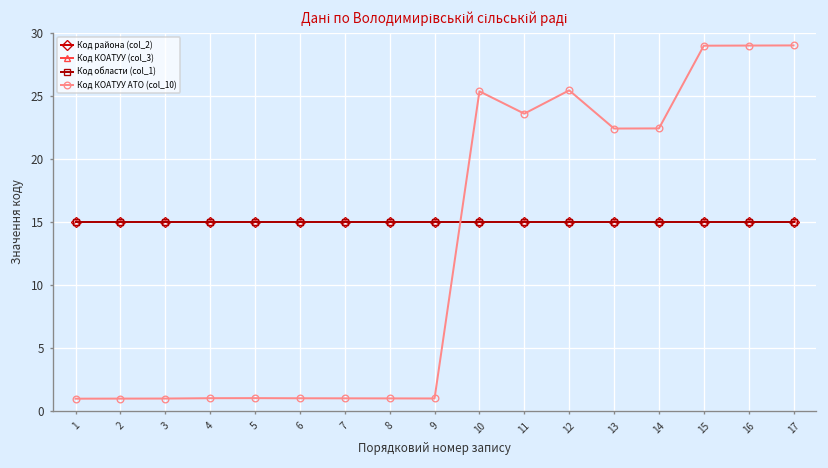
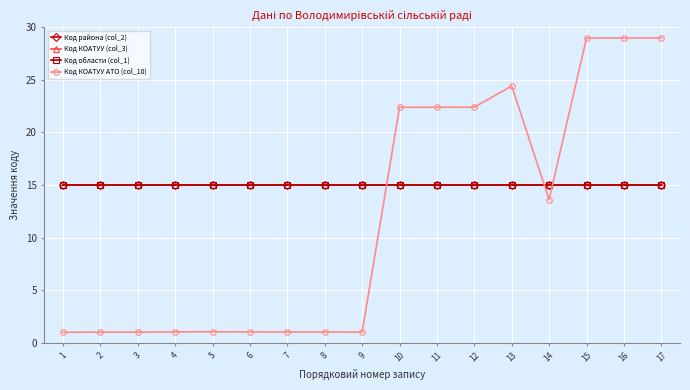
  {
    "Код области (col_1)": {
      "1": 15.0,
      "2": 15.0,
      "3": 15.0,
      "4": 15.0,
      "5": 15.0,
      "6": 15.0,
      "7": 15.0,
      "8": 15.0,
      "9": 15.0,
      "10": 15.0,
      "11": 15.0,
      "12": 15.0,
      "13": 15.0,
      "14": 15.0,
      "15": 15.0,
      "16": 15.0,
      "17": 15.0
    },
    "Код КОАТУУ АТО (col_10)": {
      "1": 1.0,
      "2": 1.0,
      "3": 1.0,
      "4": 1.0,
      "5": 1.0,
      "6": 1.0,
      "7": 1.0,
      "8": 1.0,
      "9": 1.0,
-     "10": 25.4,
-     "11": 23.6,
-     "12": 25.4,
-     "13": 22.4,
-     "14": 22.4,
+     "10": 22.4,
+     "11": 22.4,
+     "12": 22.4,
+     "13": 24.4,
+     "14": 13.6,
      "15": 29.0,
      "16": 29.0,
      "17": 29.0
    }
  }
